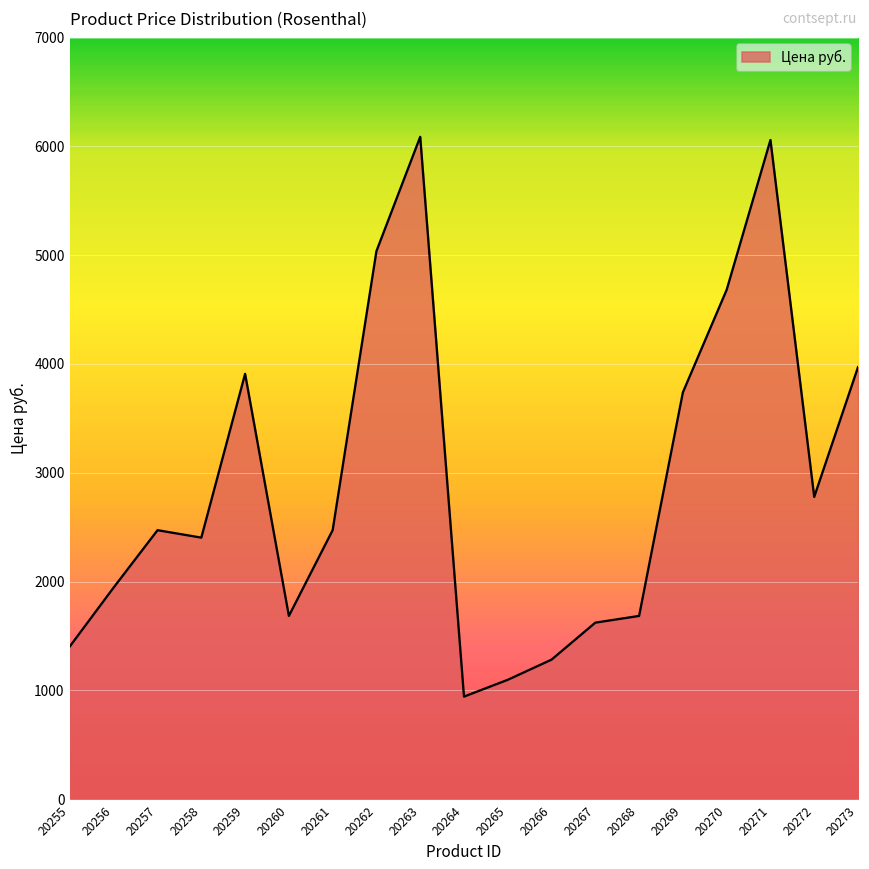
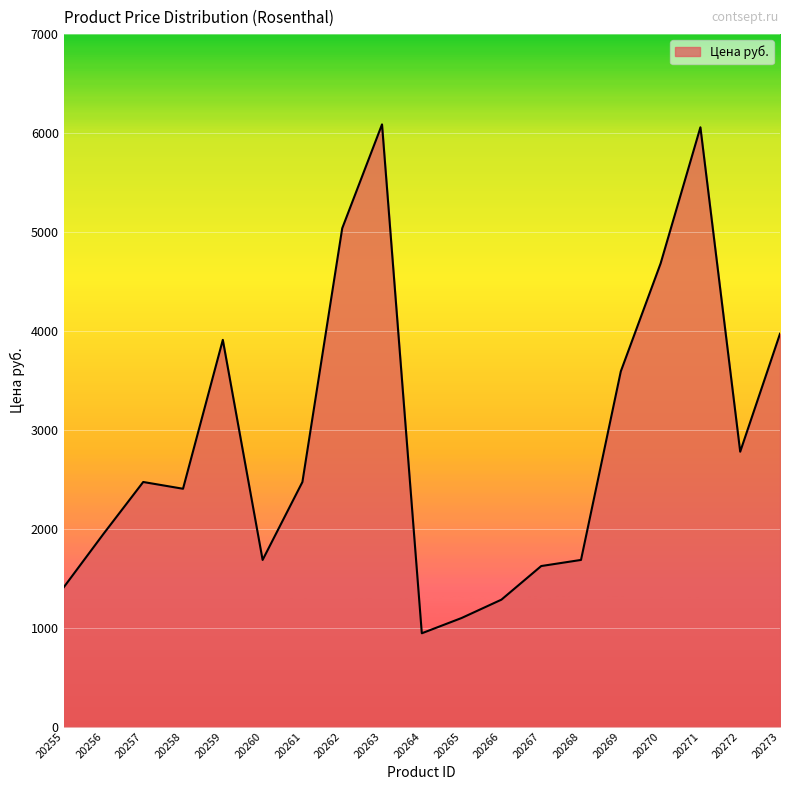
  {
    "20255": 1400,
    "20256": 1900,
    "20257": 2500,
    "20258": 2400,
    "20259": 3900,
    "20260": 1700,
    "20261": 2500,
    "20262": 5000,
    "20263": 6100,
    "20264": 900,
    "20265": 1100,
    "20266": 1300,
    "20267": 1600,
    "20268": 1700,
-   "20269": 3700,
+   "20269": 3600,
    "20270": 4700,
    "20271": 6100,
    "20272": 2800,
    "20273": 4000
  }
